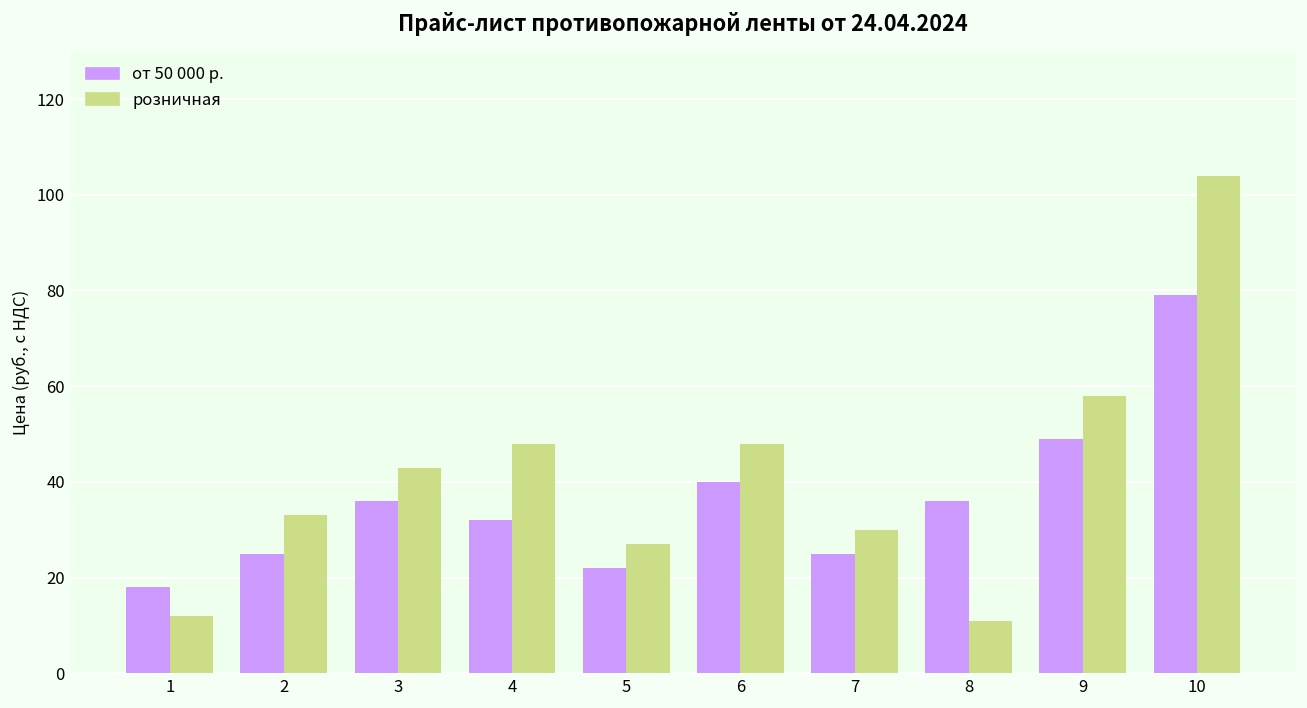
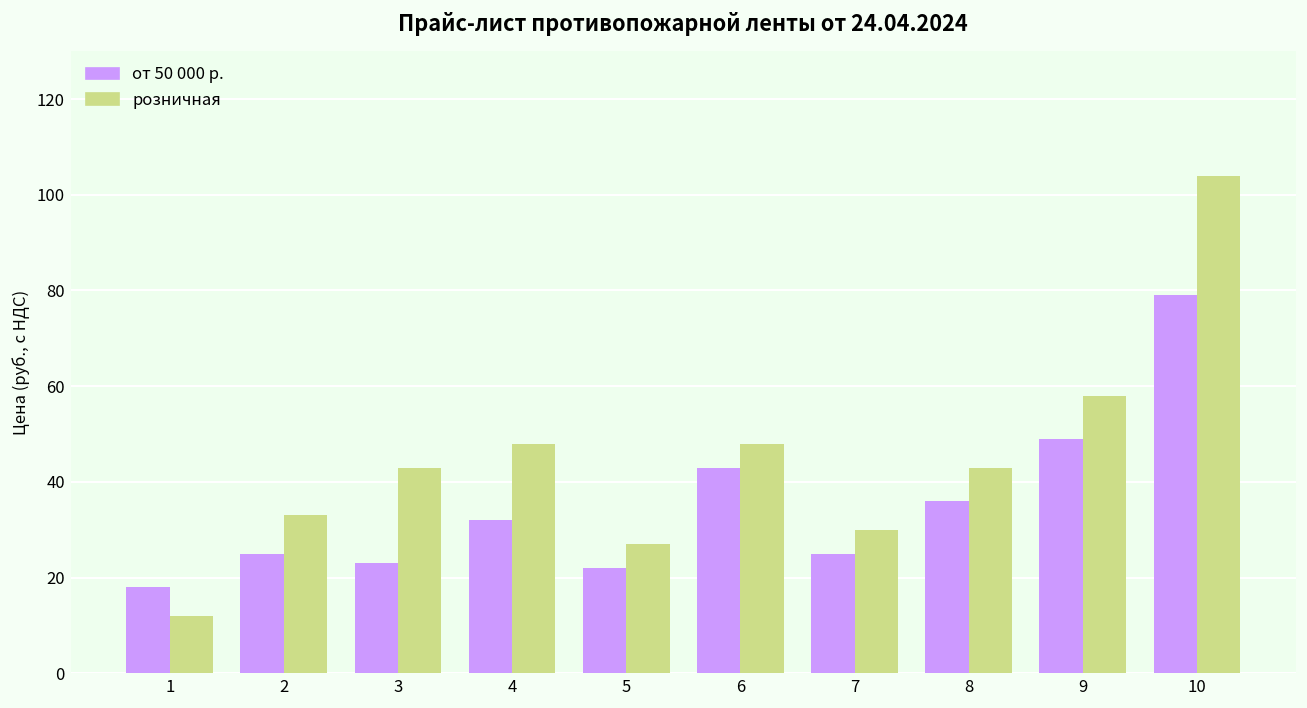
  {
    "от 50 000 р.": {
      "1": 18,
      "2": 25,
-     "3": 36,
+     "3": 23,
      "4": 32,
      "5": 22,
-     "6": 40,
+     "6": 43,
      "7": 25,
      "8": 36,
      "9": 49,
      "10": 79
    },
    "розничная": {
      "1": 12,
      "2": 33,
      "3": 43,
      "4": 48,
      "5": 27,
      "6": 48,
      "7": 30,
-     "8": 11,
+     "8": 43,
      "9": 58,
      "10": 104
    }
  }
